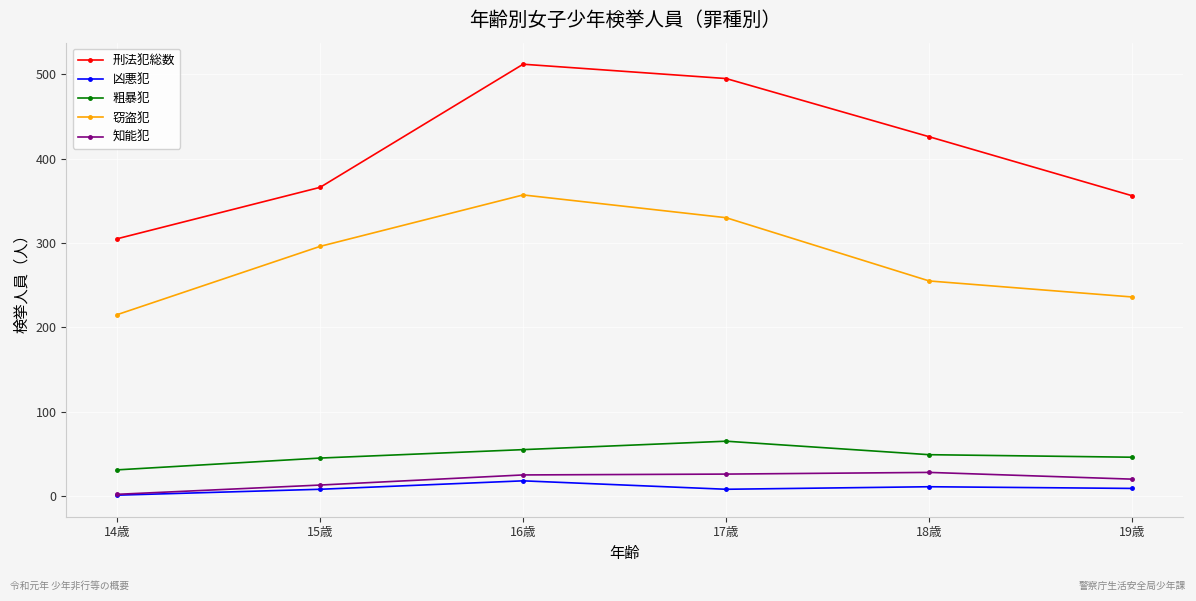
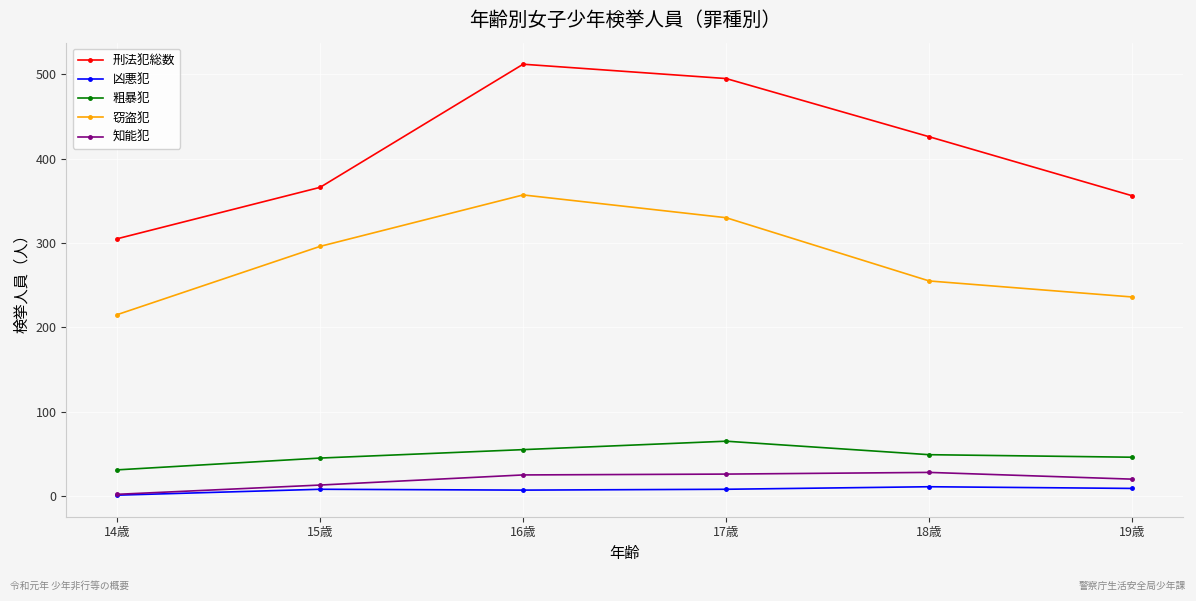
  {
    "刑法犯総数": {
      "14歳": 310,
      "15歳": 370,
      "16歳": 510,
      "17歳": 500,
      "18歳": 430,
      "19歳": 360
    },
    "凶悪犯": {
      "15歳": 10,
-     "16歳": 20,
+     "16歳": 10,
      "17歳": 10,
      "18歳": 10,
      "19歳": 10
    },
    "粗暴犯": {
      "14歳": 30,
      "15歳": 50,
      "16歳": 60,
      "17歳": 70,
      "18歳": 50,
      "19歳": 50
    },
    "窃盗犯": {
      "14歳": 220,
      "15歳": 300,
      "16歳": 360,
      "17歳": 330,
      "18歳": 260,
      "19歳": 240
    },
    "知能犯": {
      "15歳": 10,
      "16歳": 30,
      "17歳": 30,
      "18歳": 30,
      "19歳": 20
    }
  }
